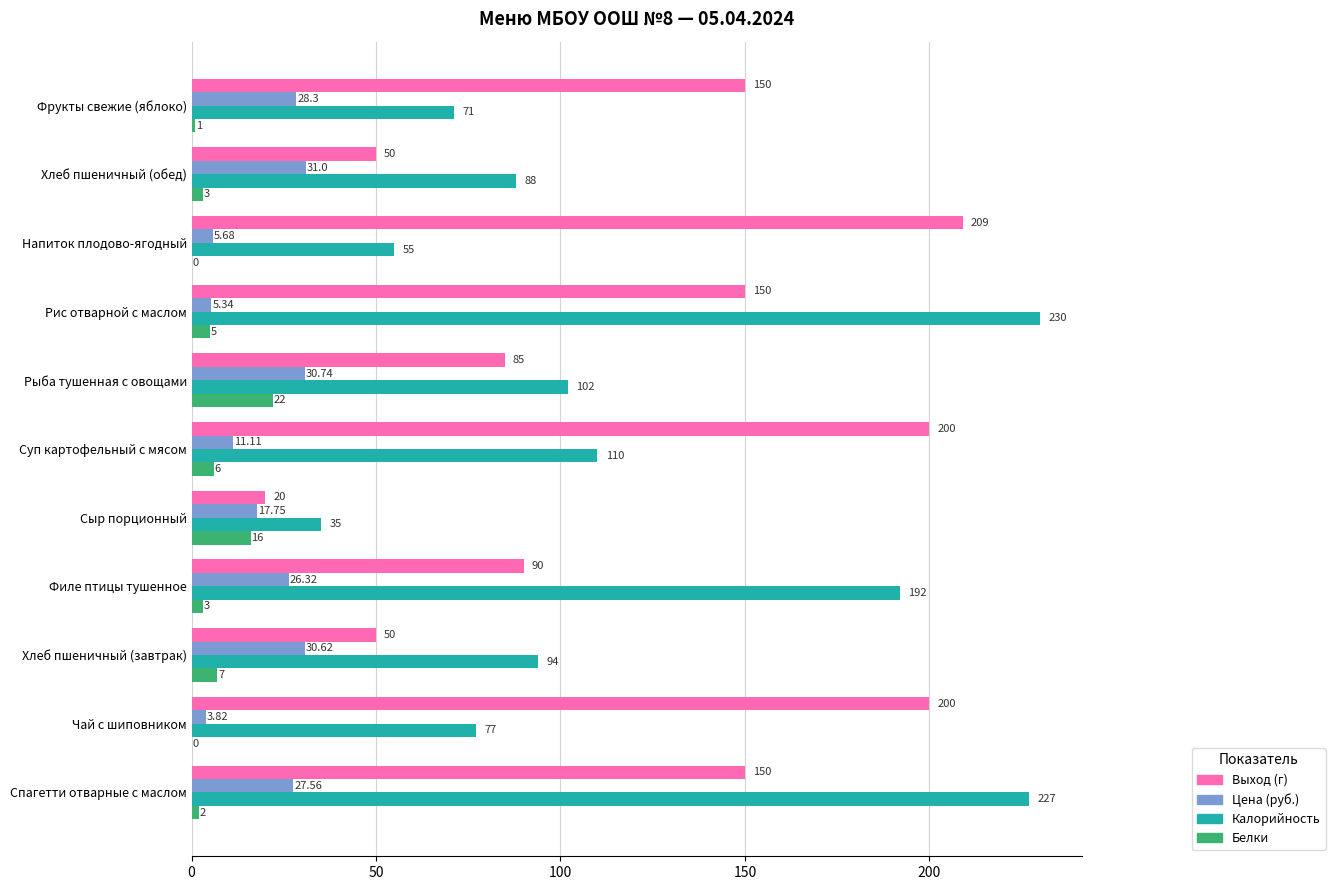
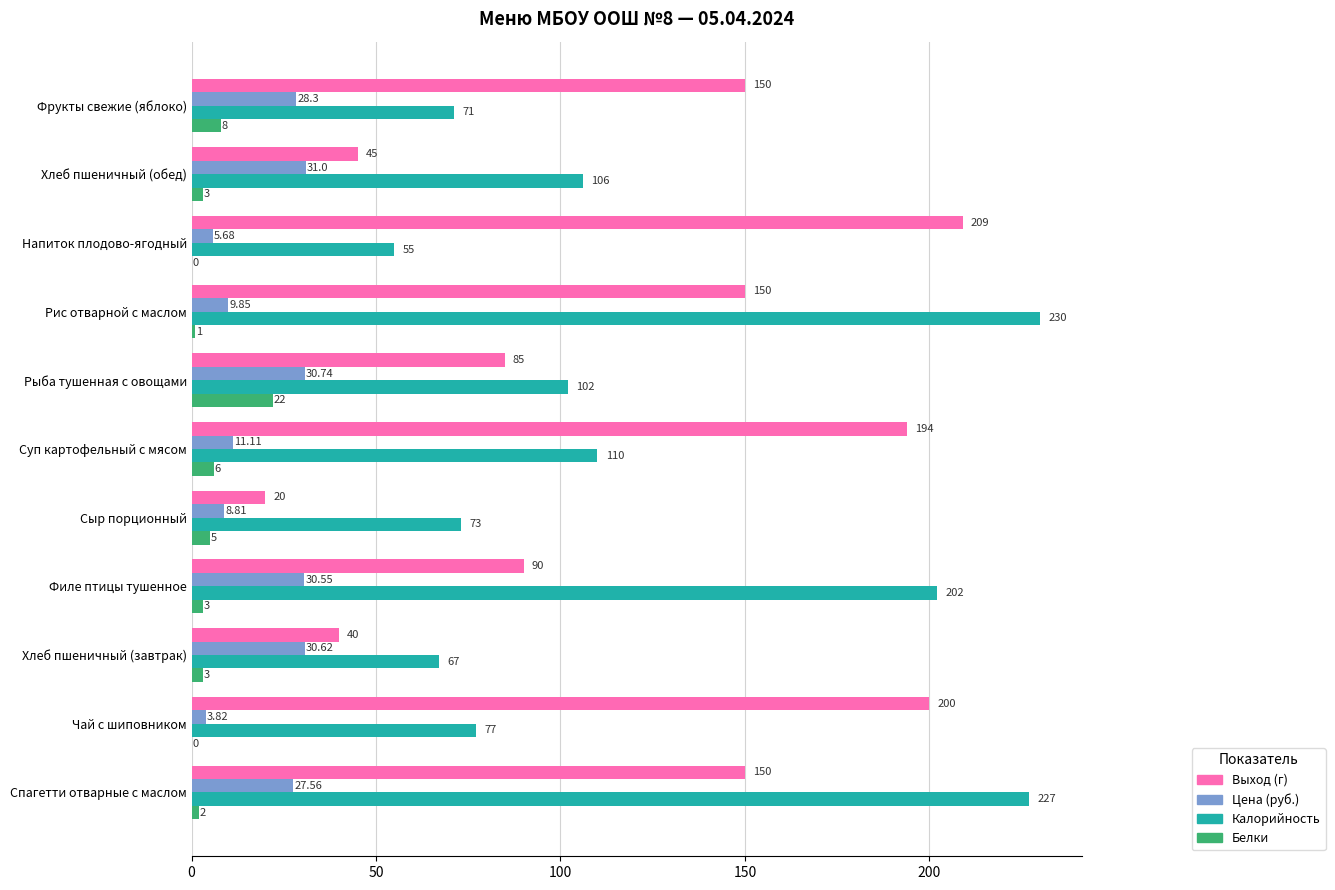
  {
    "Выход (г)": {
      "Фрукты свежие (яблоко)": 150,
-     "Хлеб пшеничный (обед)": 50,
+     "Хлеб пшеничный (обед)": 45,
      "Напиток плодово-ягодный": 209,
      "Рис отварной с маслом": 150,
      "Рыба тушенная с овощами": 85,
-     "Суп картофельный с мясом": 200,
+     "Суп картофельный с мясом": 194,
      "Сыр порционный": 20,
      "Филе птицы тушенное": 90,
-     "Хлеб пшеничный (завтрак)": 50,
+     "Хлеб пшеничный (завтрак)": 40,
      "Чай с шиповником": 200,
      "Спагетти отварные с маслом": 150
    },
    "Цена (руб.)": {
      "Фрукты свежие (яблоко)": 28.3,
      "Хлеб пшеничный (обед)": 31.0,
      "Напиток плодово-ягодный": 5.68,
-     "Рис отварной с маслом": 5.34,
+     "Рис отварной с маслом": 9.85,
      "Рыба тушенная с овощами": 30.74,
      "Суп картофельный с мясом": 11.11,
-     "Сыр порционный": 17.75,
-     "Филе птицы тушенное": 26.32,
+     "Сыр порционный": 8.81,
+     "Филе птицы тушенное": 30.55,
      "Хлеб пшеничный (завтрак)": 30.62,
      "Чай с шиповником": 3.82,
      "Спагетти отварные с маслом": 27.56
    },
    "Калорийность": {
      "Фрукты свежие (яблоко)": 71,
-     "Хлеб пшеничный (обед)": 88,
+     "Хлеб пшеничный (обед)": 106,
      "Напиток плодово-ягодный": 55,
      "Рис отварной с маслом": 230,
      "Рыба тушенная с овощами": 102,
      "Суп картофельный с мясом": 110,
-     "Сыр порционный": 35,
-     "Филе птицы тушенное": 192,
-     "Хлеб пшеничный (завтрак)": 94,
+     "Сыр порционный": 73,
+     "Филе птицы тушенное": 202,
+     "Хлеб пшеничный (завтрак)": 67,
      "Чай с шиповником": 77,
      "Спагетти отварные с маслом": 227
    },
    "Белки": {
-     "Фрукты свежие (яблоко)": 1,
+     "Фрукты свежие (яблоко)": 8,
      "Хлеб пшеничный (обед)": 3,
      "Напиток плодово-ягодный": 0,
-     "Рис отварной с маслом": 5,
+     "Рис отварной с маслом": 1,
      "Рыба тушенная с овощами": 22,
      "Суп картофельный с мясом": 6,
-     "Сыр порционный": 16,
+     "Сыр порционный": 5,
      "Филе птицы тушенное": 3,
-     "Хлеб пшеничный (завтрак)": 7,
+     "Хлеб пшеничный (завтрак)": 3,
      "Чай с шиповником": 0,
      "Спагетти отварные с маслом": 2
    }
  }
